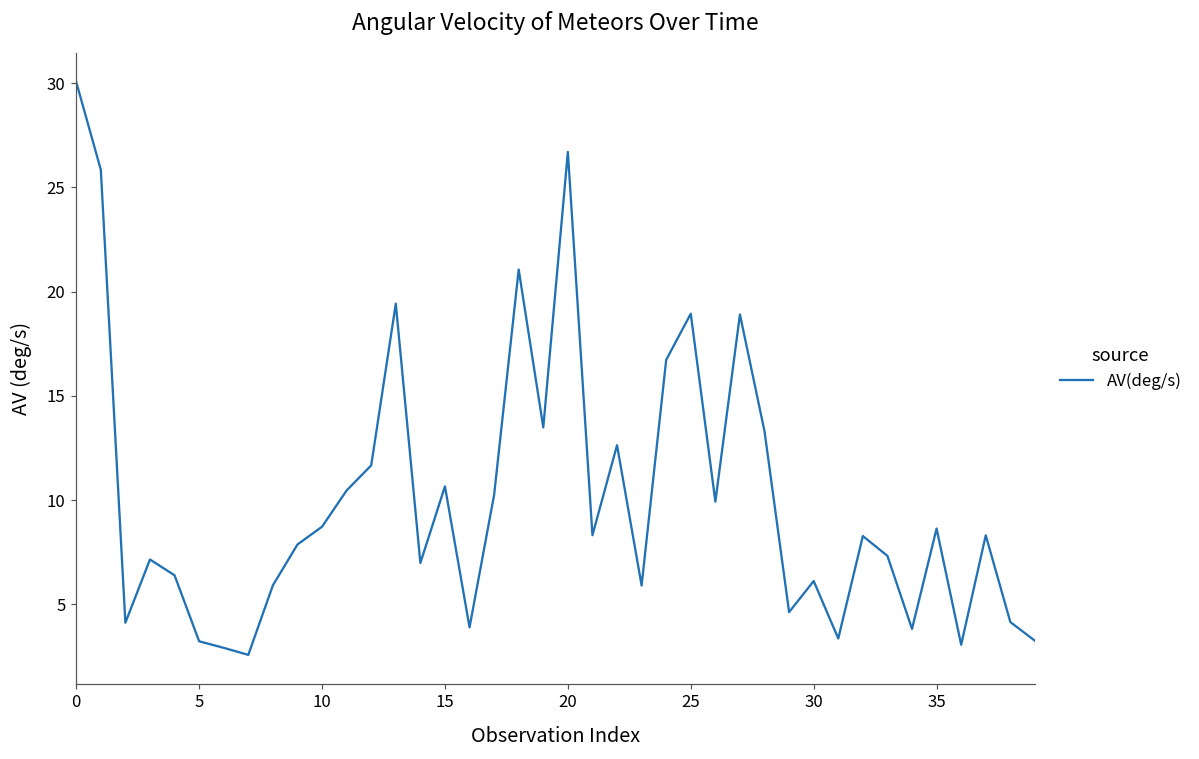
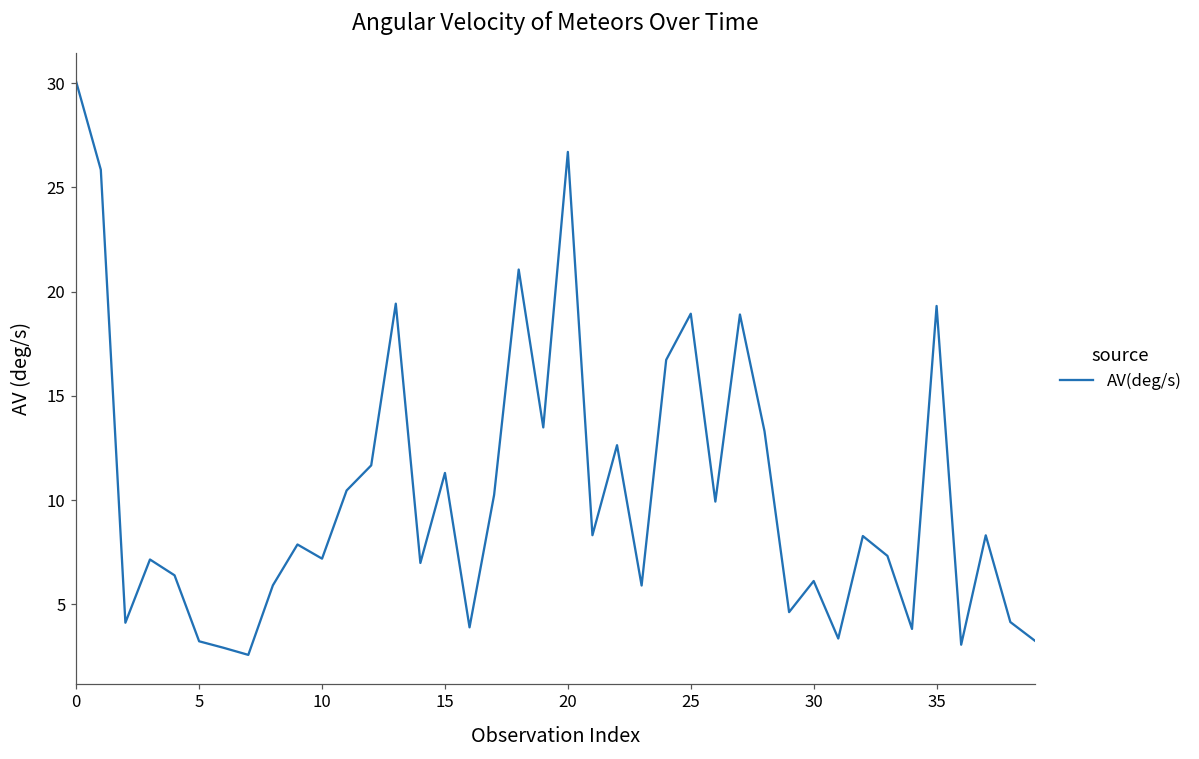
  {
    "0": 30.1,
    "5": 3.2,
-   "10": 8.7,
-   "15": 10.7,
+   "10": 7.2,
+   "15": 11.3,
    "20": 26.7,
    "25": 18.9,
    "30": 6.1,
-   "35": 8.6
+   "35": 19.3
  }
